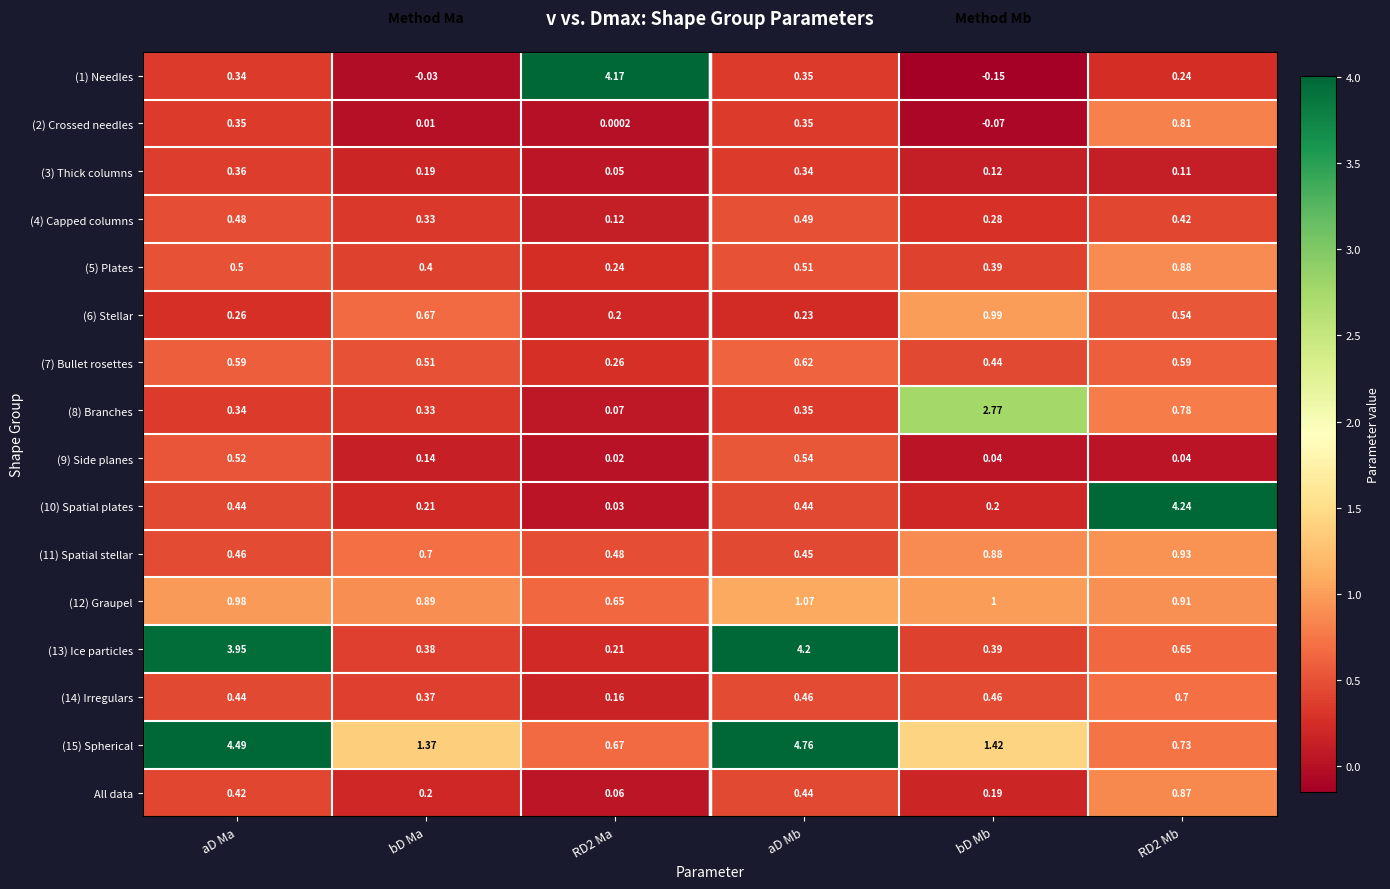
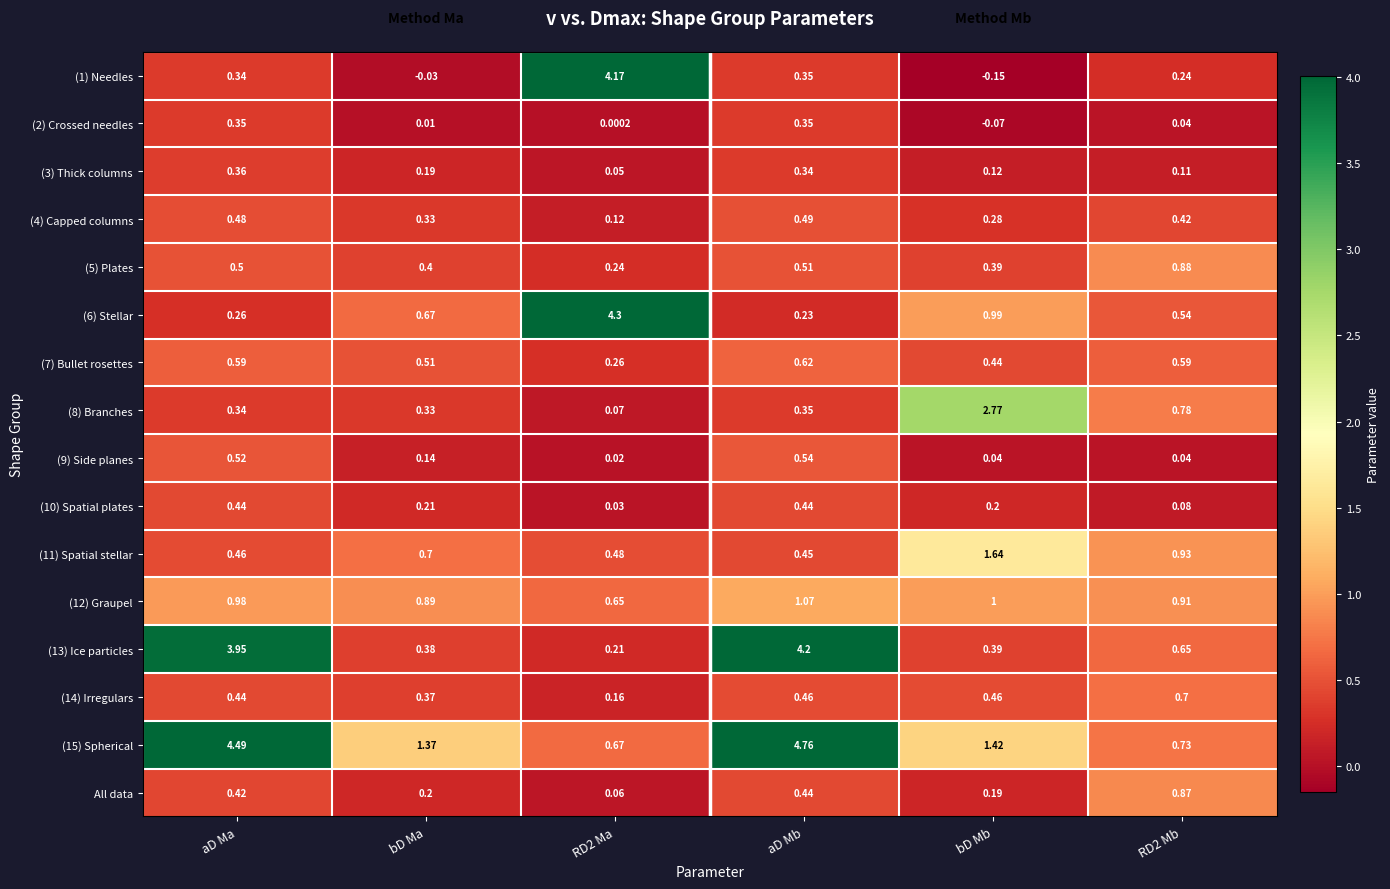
  {
    "(1) Needles": {
      "aD Ma": 0.34,
      "bD Ma": -0.03,
      "RD2 Ma": 4.17,
      "aD Mb": 0.35,
      "bD Mb": -0.15,
      "RD2 Mb": 0.24
    },
    "(2) Crossed needles": {
      "aD Ma": 0.35,
      "bD Ma": 0.01,
      "RD2 Ma": 0.0002,
      "aD Mb": 0.35,
      "bD Mb": -0.07,
-     "RD2 Mb": 0.81
+     "RD2 Mb": 0.04
    },
    "(3) Thick columns": {
      "aD Ma": 0.36,
      "bD Ma": 0.19,
      "RD2 Ma": 0.05,
      "aD Mb": 0.34,
      "bD Mb": 0.12,
      "RD2 Mb": 0.11
    },
    "(4) Capped columns": {
      "aD Ma": 0.48,
      "bD Ma": 0.33,
      "RD2 Ma": 0.12,
      "aD Mb": 0.49,
      "bD Mb": 0.28,
      "RD2 Mb": 0.42
    },
    "(5) Plates": {
      "aD Ma": 0.5,
      "bD Ma": 0.4,
      "RD2 Ma": 0.24,
      "aD Mb": 0.51,
      "bD Mb": 0.39,
      "RD2 Mb": 0.88
    },
    "(6) Stellar": {
      "aD Ma": 0.26,
      "bD Ma": 0.67,
-     "RD2 Ma": 0.2,
+     "RD2 Ma": 4.3,
      "aD Mb": 0.23,
      "bD Mb": 0.99,
      "RD2 Mb": 0.54
    },
    "(7) Bullet rosettes": {
      "aD Ma": 0.59,
      "bD Ma": 0.51,
      "RD2 Ma": 0.26,
      "aD Mb": 0.62,
      "bD Mb": 0.44,
      "RD2 Mb": 0.59
    },
    "(8) Branches": {
      "aD Ma": 0.34,
      "bD Ma": 0.33,
      "RD2 Ma": 0.07,
      "aD Mb": 0.35,
      "bD Mb": 2.77,
      "RD2 Mb": 0.78
    },
    "(9) Side planes": {
      "aD Ma": 0.52,
      "bD Ma": 0.14,
      "RD2 Ma": 0.02,
      "aD Mb": 0.54,
      "bD Mb": 0.04,
      "RD2 Mb": 0.04
    },
    "(10) Spatial plates": {
      "aD Ma": 0.44,
      "bD Ma": 0.21,
      "RD2 Ma": 0.03,
      "aD Mb": 0.44,
      "bD Mb": 0.2,
-     "RD2 Mb": 4.24
+     "RD2 Mb": 0.08
    },
    "(11) Spatial stellar": {
      "aD Ma": 0.46,
      "bD Ma": 0.7,
      "RD2 Ma": 0.48,
      "aD Mb": 0.45,
-     "bD Mb": 0.88,
+     "bD Mb": 1.64,
      "RD2 Mb": 0.93
    },
    "(12) Graupel": {
      "aD Ma": 0.98,
      "bD Ma": 0.89,
      "RD2 Ma": 0.65,
      "aD Mb": 1.07,
      "bD Mb": 1,
      "RD2 Mb": 0.91
    },
    "(13) Ice particles": {
      "aD Ma": 3.95,
      "bD Ma": 0.38,
      "RD2 Ma": 0.21,
      "aD Mb": 4.2,
      "bD Mb": 0.39,
      "RD2 Mb": 0.65
    },
    "(14) Irregulars": {
      "aD Ma": 0.44,
      "bD Ma": 0.37,
      "RD2 Ma": 0.16,
      "aD Mb": 0.46,
      "bD Mb": 0.46,
      "RD2 Mb": 0.7
    },
    "(15) Spherical": {
      "aD Ma": 4.49,
      "bD Ma": 1.37,
      "RD2 Ma": 0.67,
      "aD Mb": 4.76,
      "bD Mb": 1.42,
      "RD2 Mb": 0.73
    },
    "All data": {
      "aD Ma": 0.42,
      "bD Ma": 0.2,
      "RD2 Ma": 0.06,
      "aD Mb": 0.44,
      "bD Mb": 0.19,
      "RD2 Mb": 0.87
    }
  }
